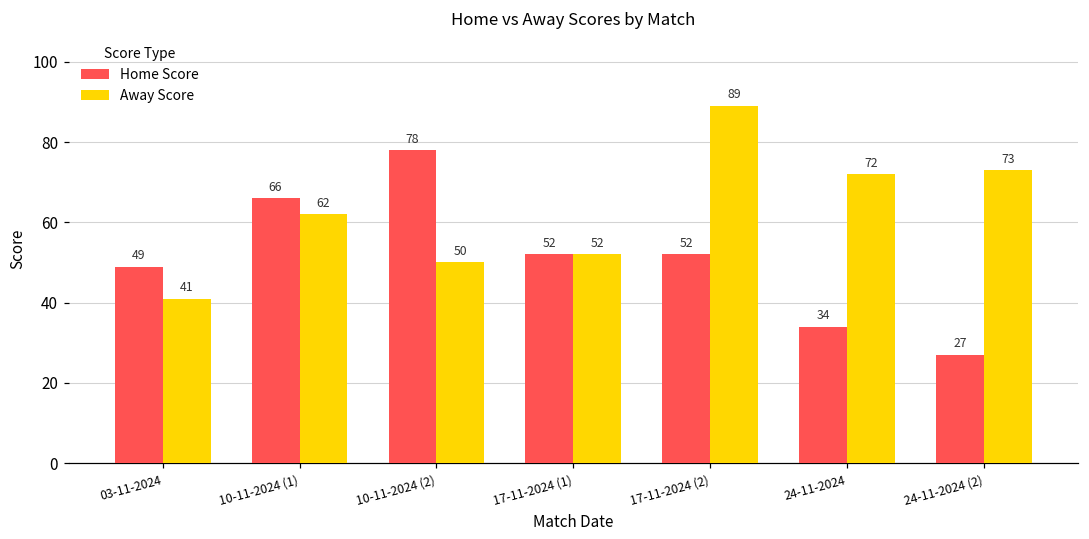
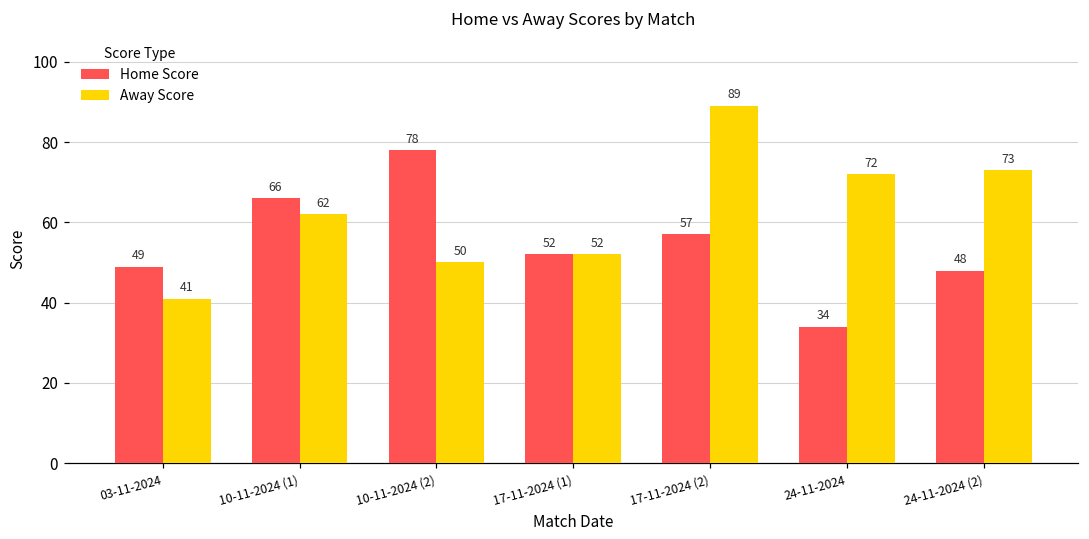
  {
    "Home Score": {
      "03-11-2024": 49,
      "10-11-2024 (1)": 66,
      "10-11-2024 (2)": 78,
      "17-11-2024 (1)": 52,
-     "17-11-2024 (2)": 52,
+     "17-11-2024 (2)": 57,
      "24-11-2024": 34,
-     "24-11-2024 (2)": 27
+     "24-11-2024 (2)": 48
    },
    "Away Score": {
      "03-11-2024": 41,
      "10-11-2024 (1)": 62,
      "10-11-2024 (2)": 50,
      "17-11-2024 (1)": 52,
      "17-11-2024 (2)": 89,
      "24-11-2024": 72,
      "24-11-2024 (2)": 73
    }
  }
